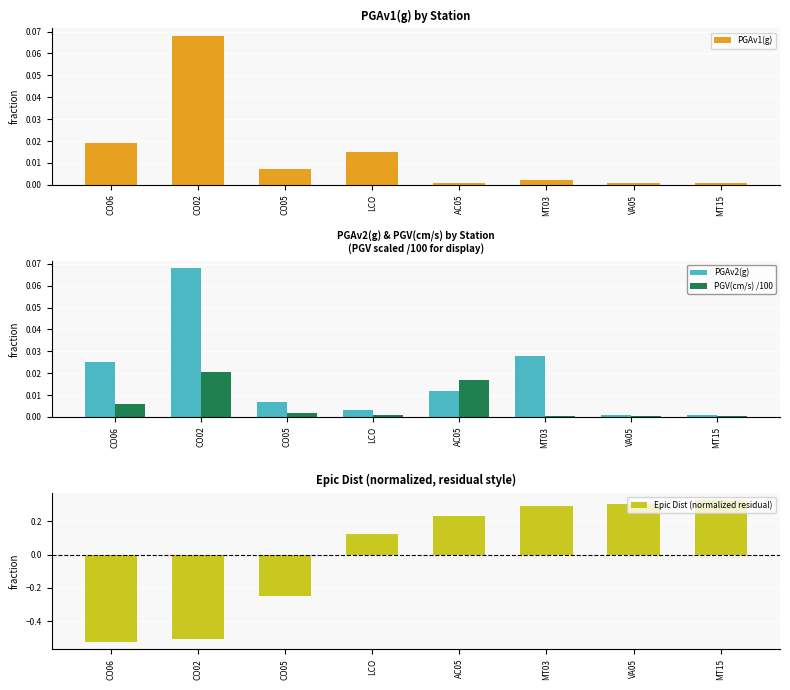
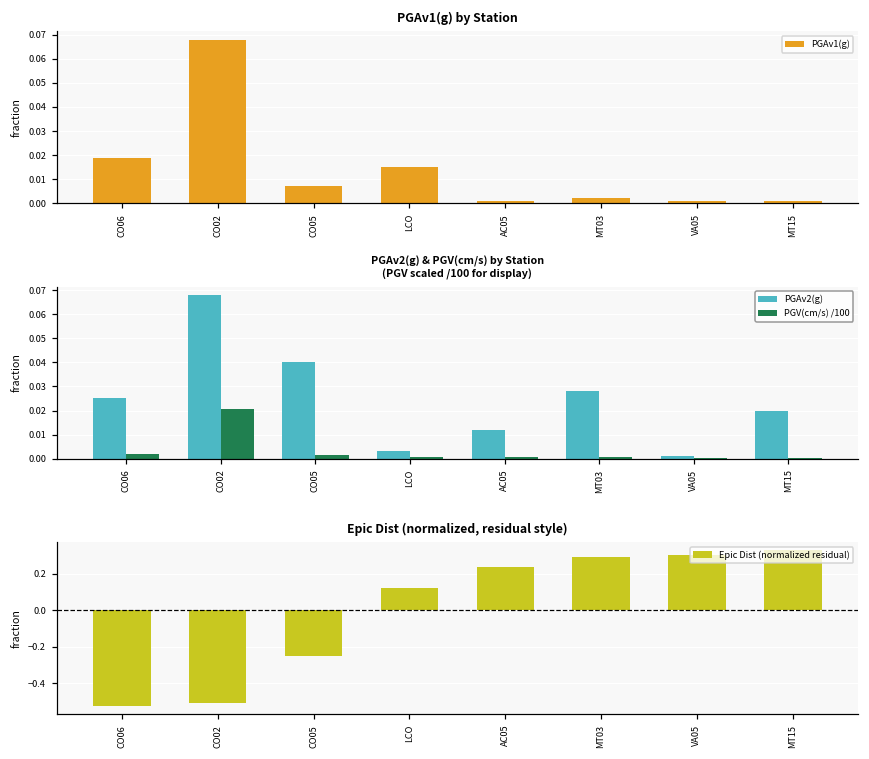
  {
    "PGAv1(g) by Station": {
      "CO06": 0.019,
      "CO02": 0.068,
      "CO05": 0.007,
      "LCO": 0.015,
      "MT03": 0.002
    },
    "PGAv2(g) & PGV(cm/s) by Station (PGV scaled /100 for display)": {
      "PGAv2(g)": {
        "CO06": 0.025,
        "CO02": 0.068,
-       "CO05": 0.007,
+       "CO05": 0.040,
        "LCO": 0.003,
        "AC05": 0.012,
        "MT03": 0.028,
-       "MT15": 0.001
+       "MT15": 0.020
      },
      "PGV(cm/s) /100": {
-       "CO06": 0.006,
+       "CO06": 0.002,
        "CO02": 0.020,
        "CO05": 0.002,
-       "AC05": 0.017
+       "AC05": 0.001
      }
    },
    "Epic Dist (normalized, residual style)": {
      "CO06": -0.53,
      "CO02": -0.51,
      "CO05": -0.25,
      "LCO": 0.12,
      "AC05": 0.23,
      "MT03": 0.29
    }
  }
